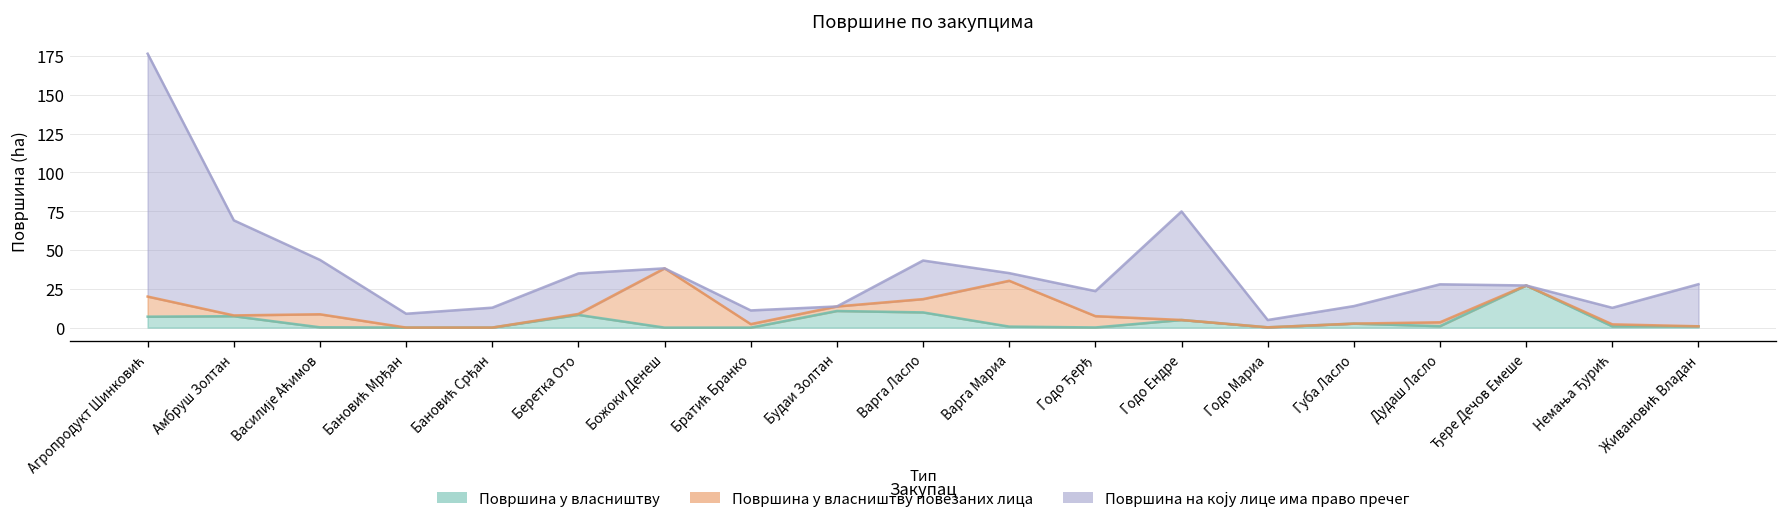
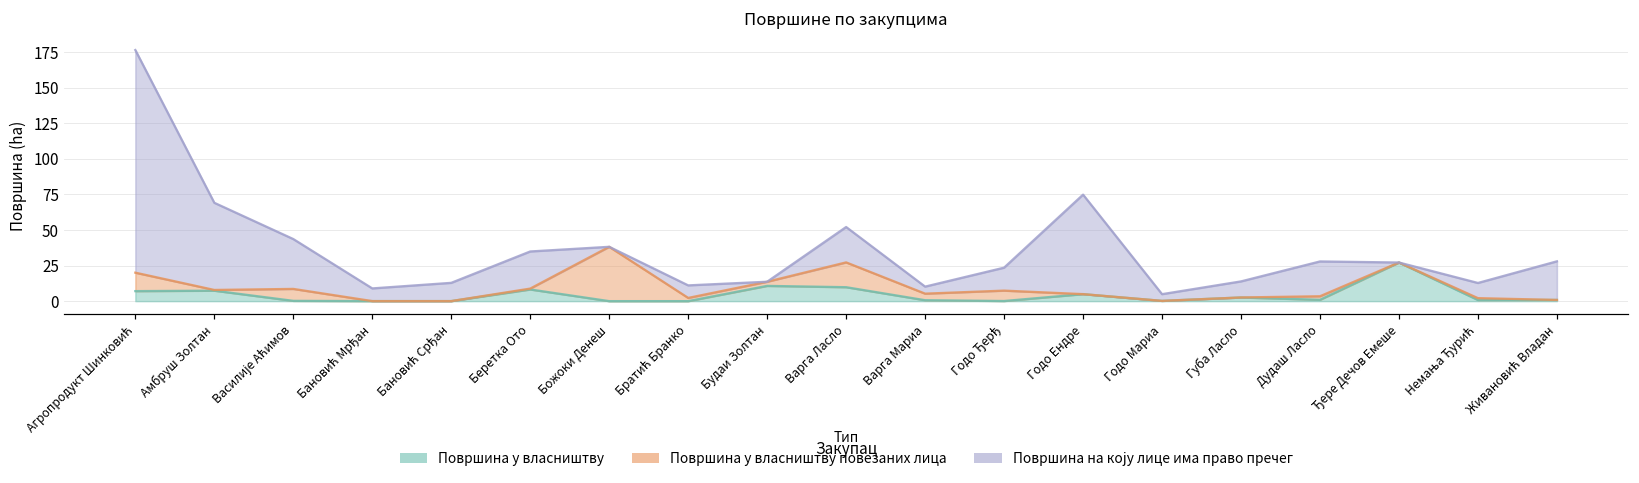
  {
    "Површина у власништву повезаних лица": {
      "Агропродукт Шинковић": 13,
      "Василије Аћимов": 8,
      "Братић Бранко": 2,
-     "Варга Ласло": 9,
-     "Варга Мариа": 30,
+     "Варга Ласло": 17,
+     "Варга Мариа": 5,
      "Годо Ђерђ": 7,
      "Дудаш Ласло": 2
    }
  }
